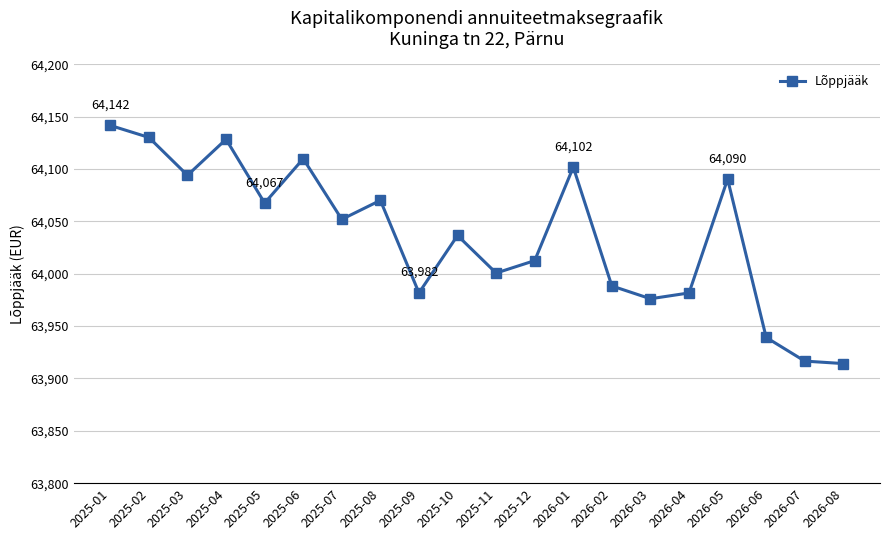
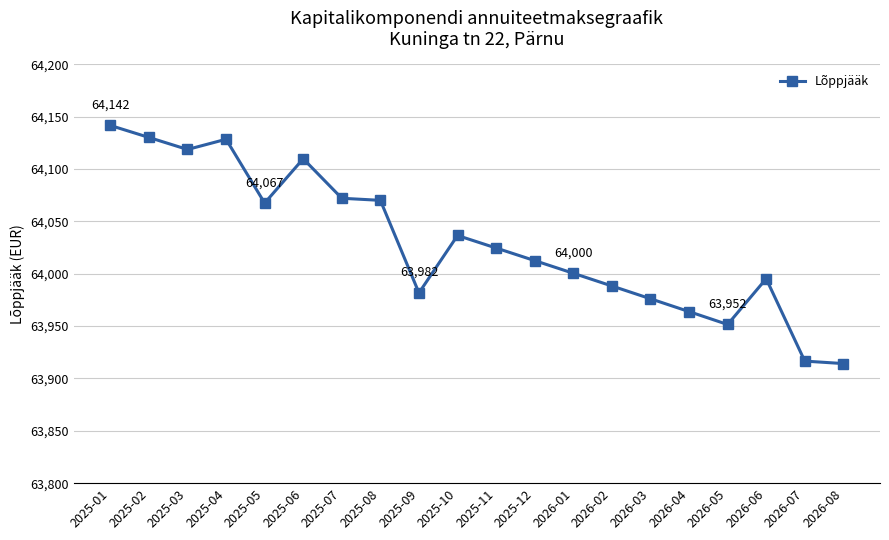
  {
    "2025-01": "64,142",
-   "2025-03": "64,094",
+   "2025-03": "64,119",
    "2025-05": "64,067",
-   "2025-07": "64,052",
+   "2025-07": "64,072",
    "2025-09": "63,982",
-   "2025-11": "64,001",
-   "2026-01": "64,102",
-   "2026-04": "63,982",
-   "2026-05": "64,090",
-   "2026-06": "63,939"
+   "2025-11": "64,025",
+   "2026-01": "64,000",
+   "2026-04": "63,964",
+   "2026-05": "63,952",
+   "2026-06": "63,995"
  }
